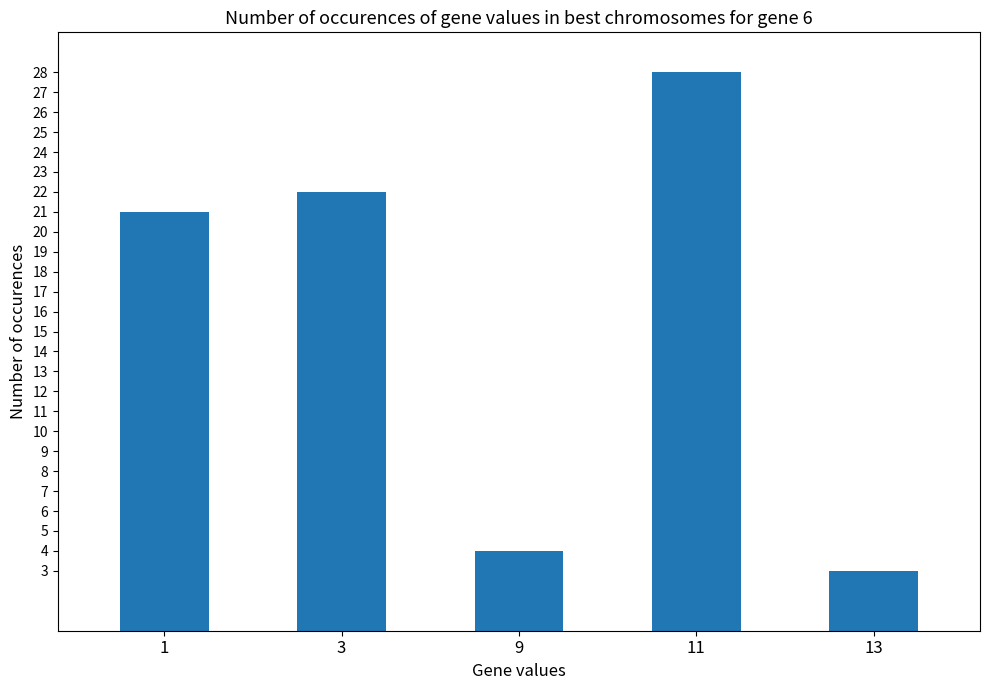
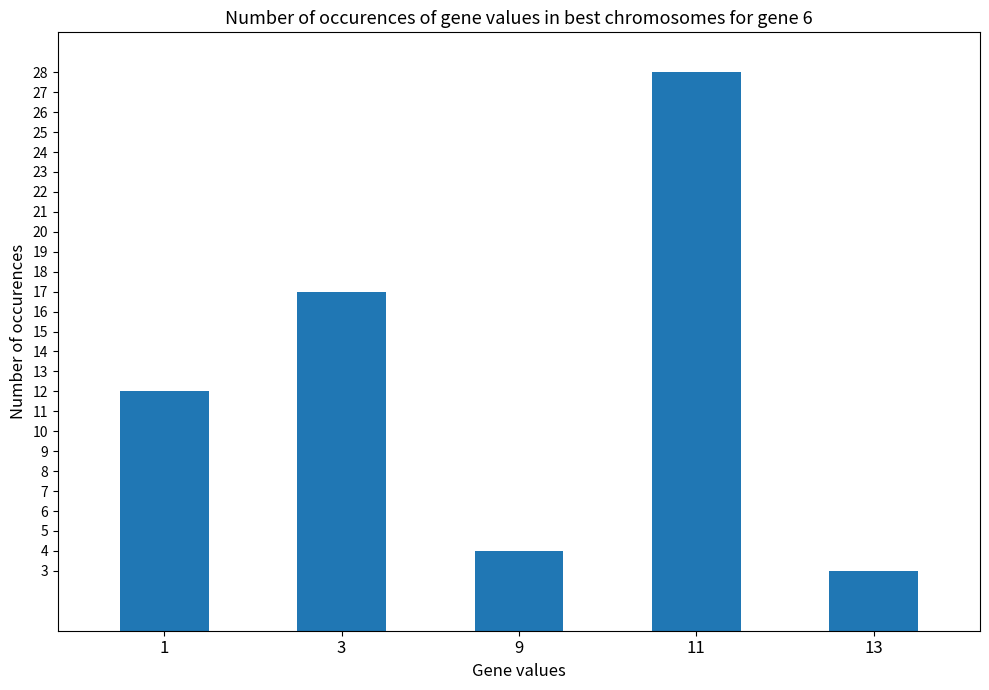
  {
-   "1": 21,
-   "3": 22,
+   "1": 12,
+   "3": 17,
    "9": 4,
    "11": 28,
    "13": 3
  }
